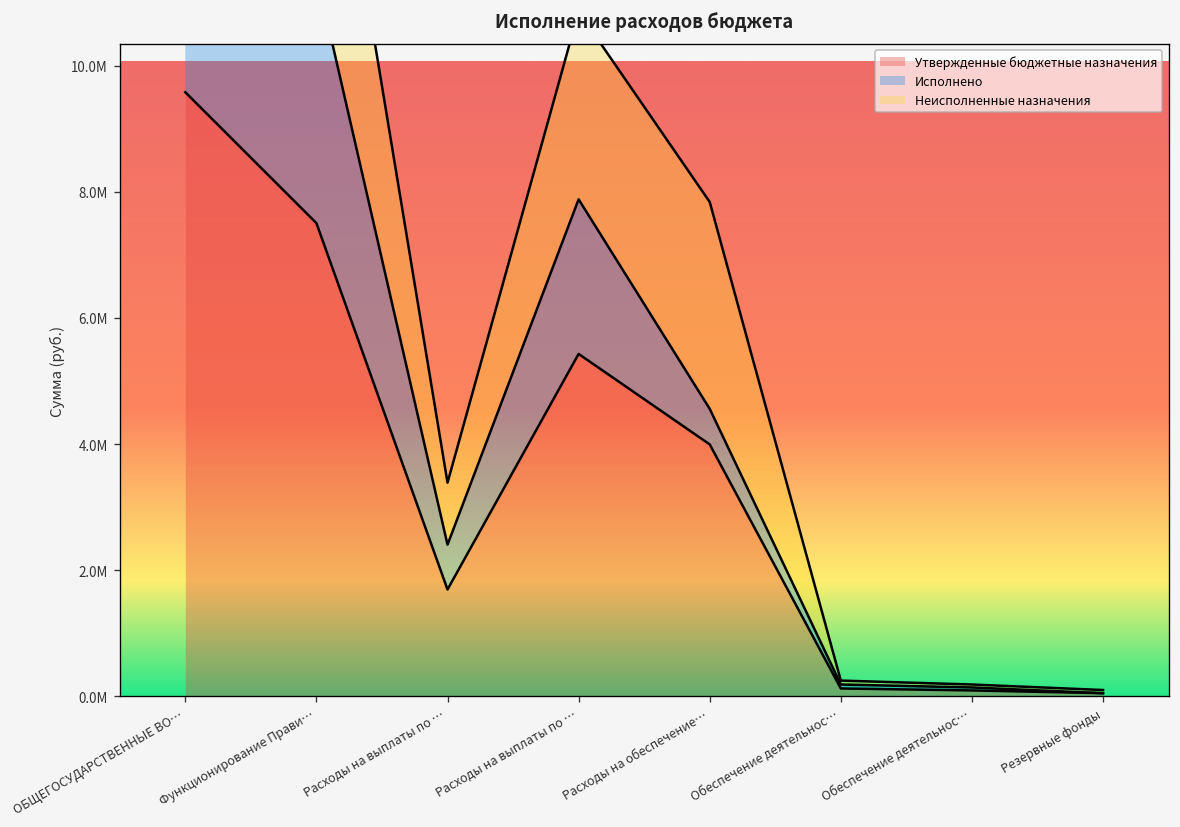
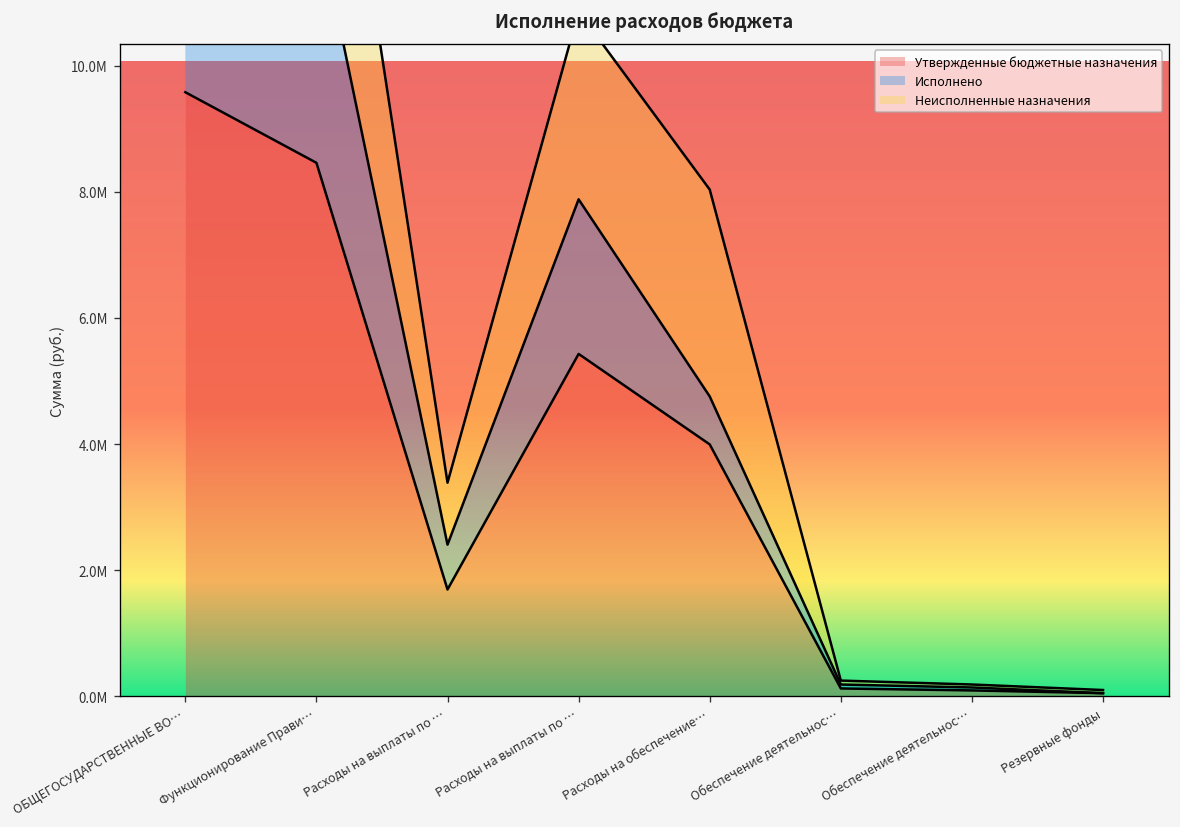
  {
    "Утвержденные бюджетные назначения": {
      "ОБЩЕГОСУДАРСТВЕННЫЕ ВО…": 9600000,
-     "Функционирование Прави…": 7500000,
+     "Функционирование Прави…": 8500000,
      "Расходы на обеспечение…": 4000000
    },
    "Исполнено": {
-     "Расходы на обеспечение…": 600000
+     "Расходы на обеспечение…": 800000
    },
    "Неисполненные назначения": {
      "Расходы на обеспечение…": 3300000,
      "Резервные фонды": 100000
    }
  }
